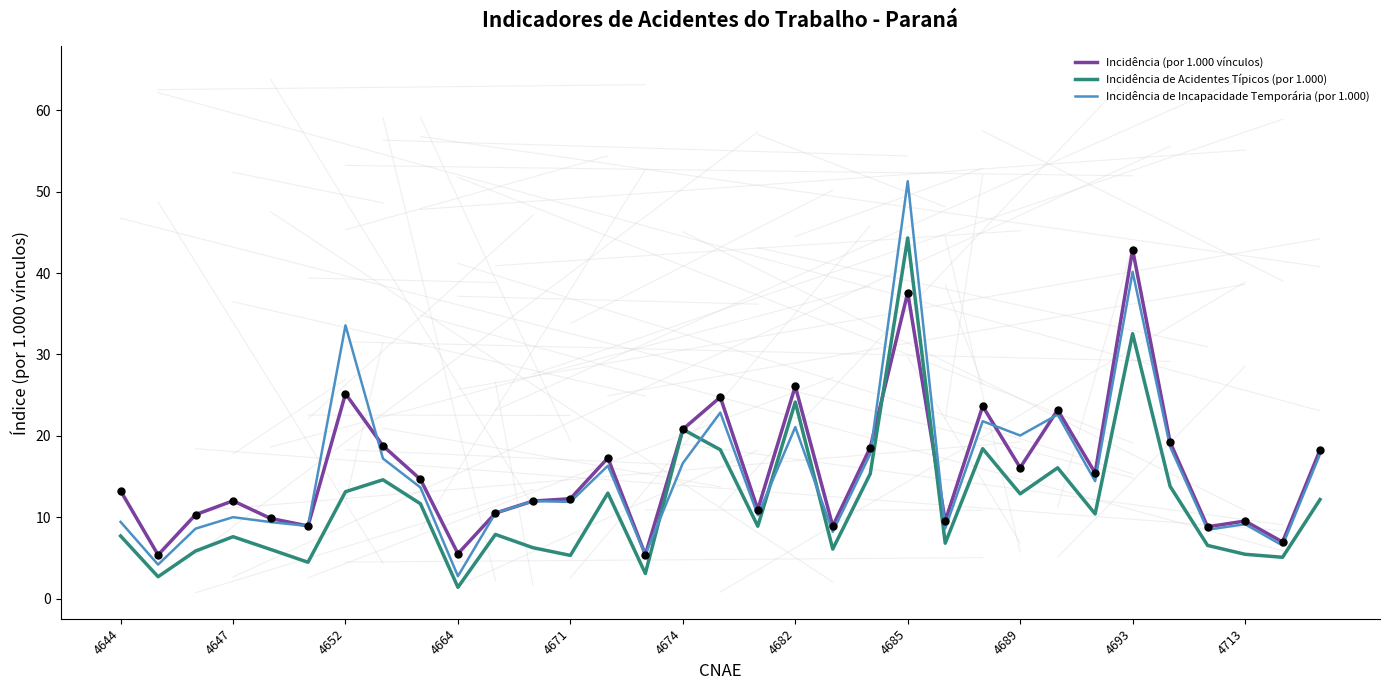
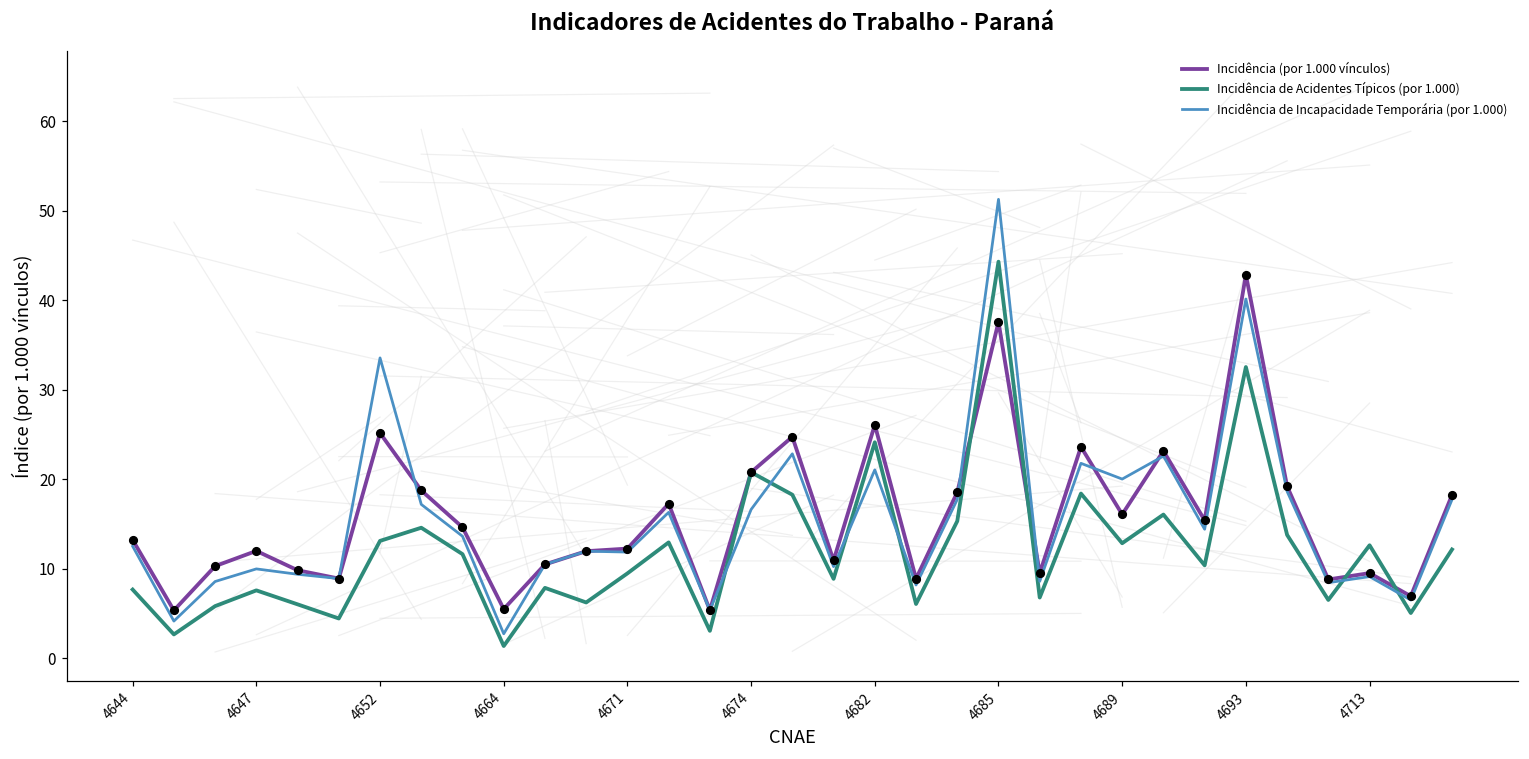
  {
    "Incidência (por 1.000 vínculos)": {
      "4644": 13,
      "4647": 12,
      "4652": 25,
      "4664": 6,
      "4671": 12,
      "4682": 26,
      "4685": 38,
      "4689": 16,
      "4693": 43,
      "4713": 10
    },
    "Incidência de Acidentes Típicos (por 1.000)": {
      "4644": 8,
      "4647": 8,
      "4652": 13,
-     "4671": 5,
+     "4671": 10,
      "4682": 24,
      "4685": 44,
      "4689": 13,
      "4693": 33,
-     "4713": 5
+     "4713": 13
    },
    "Incidência de Incapacidade Temporária (por 1.000)": {
-     "4644": 9,
+     "4644": 13,
      "4647": 10,
      "4652": 34,
      "4664": 3,
      "4671": 12,
      "4682": 21,
      "4685": 51,
      "4689": 20,
      "4693": 40,
      "4713": 9
    }
  }
